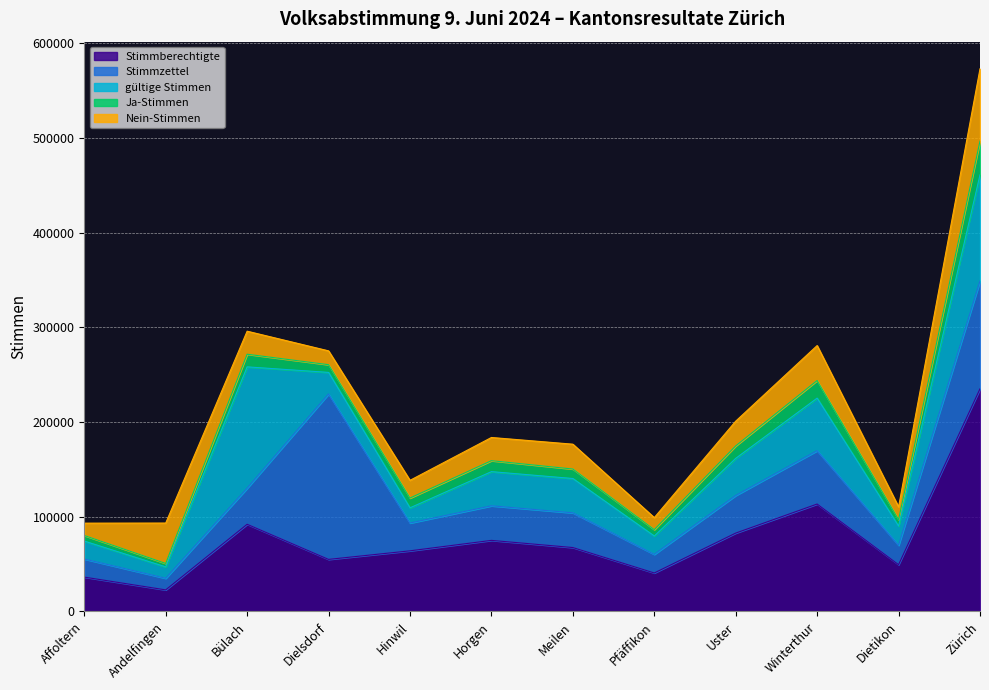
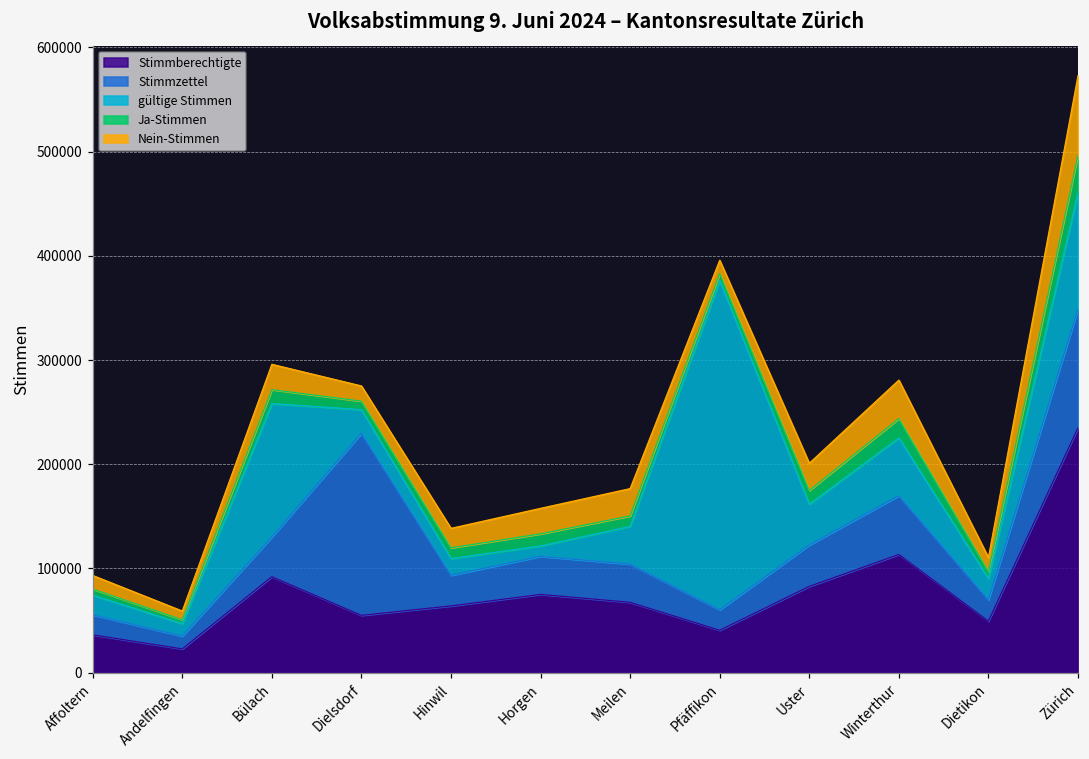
  {
    "Stimmberechtigte": {
      "Affoltern": 40000,
      "Andelfingen": 20000,
      "Bülach": 90000,
      "Dielsdorf": 50000,
      "Hinwil": 60000,
      "Horgen": 80000,
      "Meilen": 70000,
      "Pfäffikon": 40000,
      "Uster": 80000,
      "Winterthur": 110000,
      "Dietikon": 50000,
      "Zürich": 240000
    },
    "Stimmzettel": {
      "Affoltern": 20000,
      "Andelfingen": 10000,
      "Bülach": 40000,
      "Dielsdorf": 170000,
      "Hinwil": 30000,
      "Horgen": 40000,
      "Meilen": 40000,
      "Pfäffikon": 20000,
      "Uster": 40000,
      "Winterthur": 60000,
      "Dietikon": 20000,
      "Zürich": 110000
    },
    "gültige Stimmen": {
      "Affoltern": 20000,
      "Andelfingen": 10000,
      "Bülach": 130000,
      "Dielsdorf": 20000,
      "Hinwil": 20000,
-     "Horgen": 40000,
+     "Horgen": 10000,
      "Meilen": 40000,
-     "Pfäffikon": 20000,
+     "Pfäffikon": 320000,
      "Uster": 40000,
      "Winterthur": 60000,
      "Dietikon": 20000,
      "Zürich": 110000
    },
    "Ja-Stimmen": {
      "Affoltern": 10000,
      "Andelfingen": 0,
      "Bülach": 10000,
      "Dielsdorf": 10000,
      "Hinwil": 10000,
      "Horgen": 10000,
      "Meilen": 10000,
      "Pfäffikon": 10000,
      "Uster": 10000,
      "Winterthur": 20000,
      "Dietikon": 10000,
      "Zürich": 40000
    },
    "Nein-Stimmen": {
      "Affoltern": 10000,
-     "Andelfingen": 40000,
+     "Andelfingen": 10000,
      "Bülach": 20000,
      "Dielsdorf": 10000,
      "Hinwil": 20000,
      "Horgen": 20000,
      "Meilen": 30000,
      "Pfäffikon": 10000,
      "Uster": 30000,
      "Winterthur": 40000,
      "Dietikon": 10000,
      "Zürich": 80000
    }
  }
